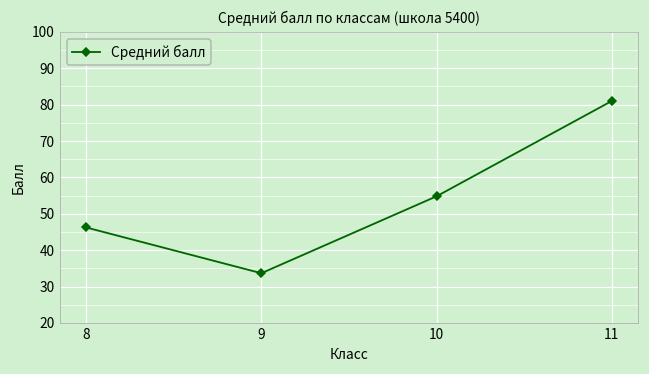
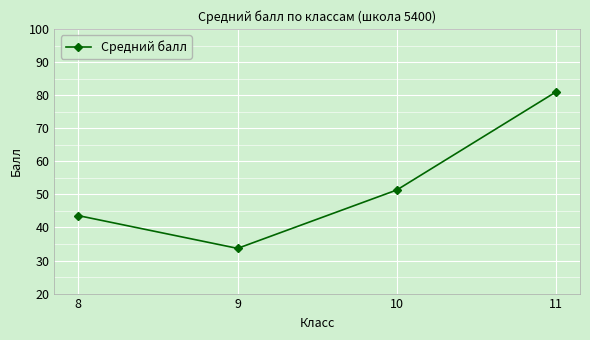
  {
-   "8": 46,
+   "8": 44,
    "9": 34,
-   "10": 55,
+   "10": 51,
    "11": 81
  }
